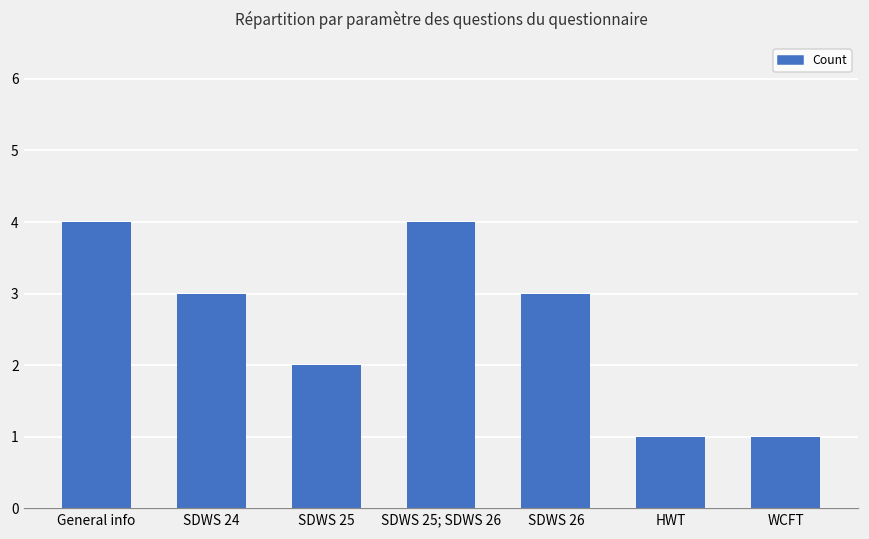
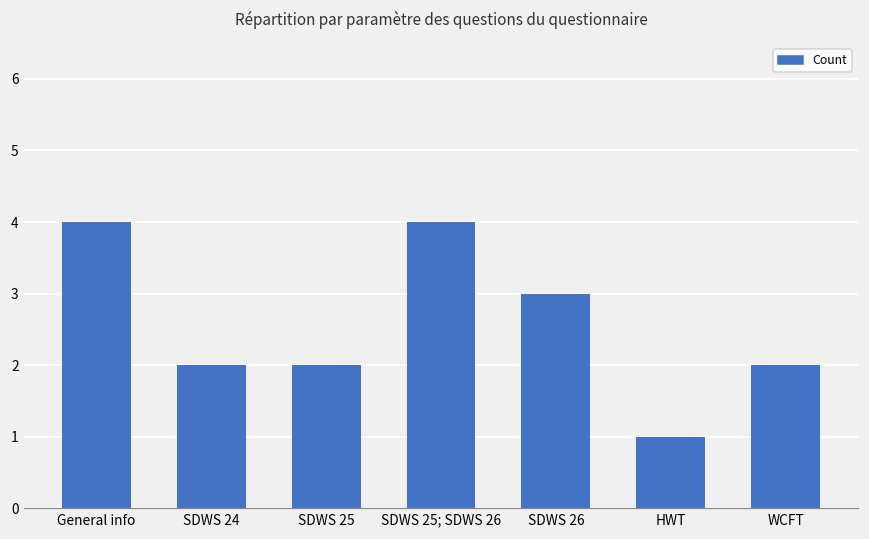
  {
    "General info": 4,
-   "SDWS 24": 3,
+   "SDWS 24": 2,
    "SDWS 25": 2,
    "SDWS 25; SDWS 26": 4,
    "SDWS 26": 3,
    "HWT": 1,
-   "WCFT": 1
+   "WCFT": 2
  }
